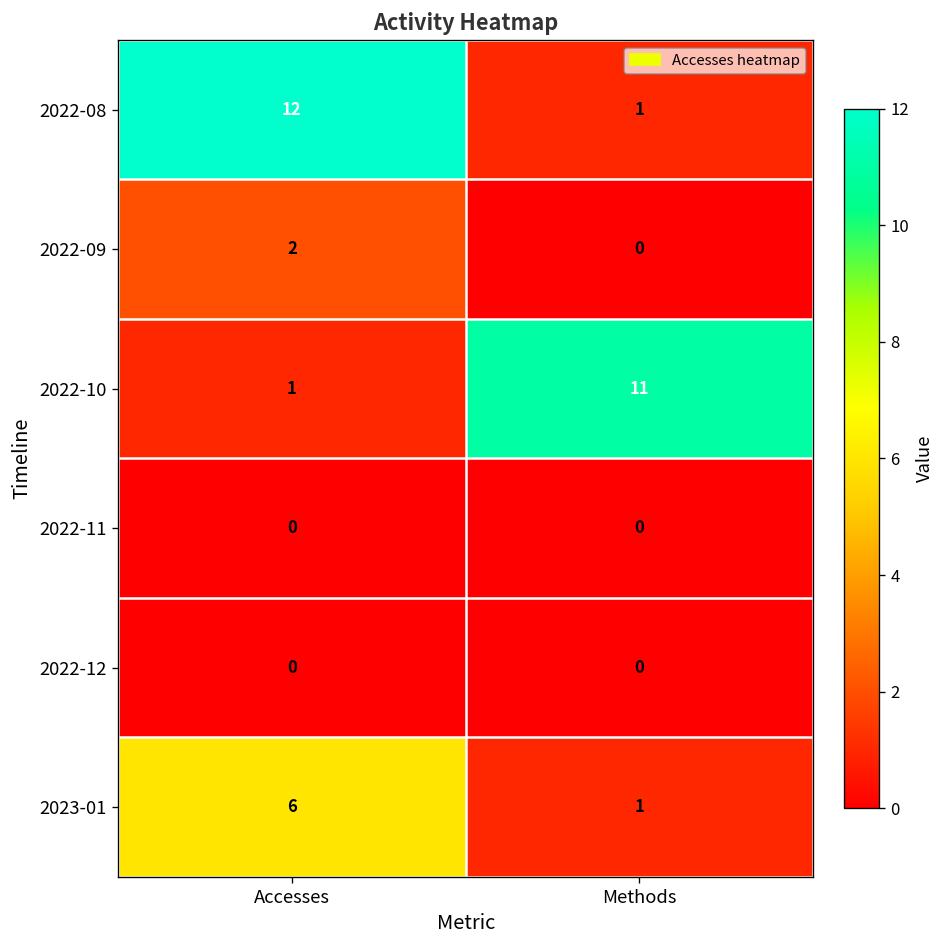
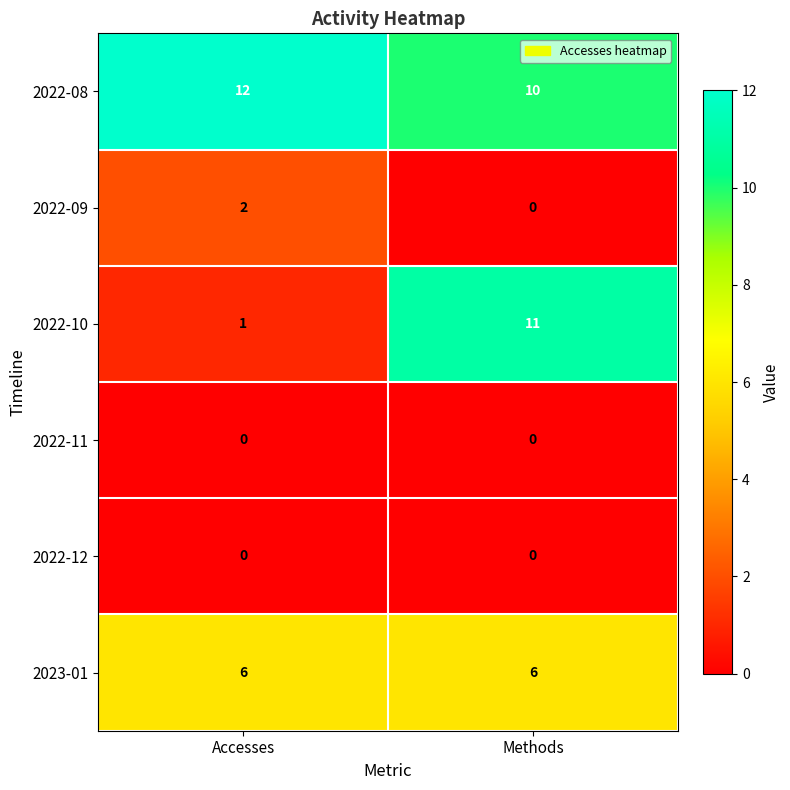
  {
    "2022-08": {
      "Accesses": 12,
-     "Methods": 1
+     "Methods": 10
    },
    "2022-09": {
      "Accesses": 2,
      "Methods": 0
    },
    "2022-10": {
      "Accesses": 1,
      "Methods": 11
    },
    "2022-11": {
      "Accesses": 0,
      "Methods": 0
    },
    "2022-12": {
      "Accesses": 0,
      "Methods": 0
    },
    "2023-01": {
      "Accesses": 6,
-     "Methods": 1
+     "Methods": 6
    }
  }
